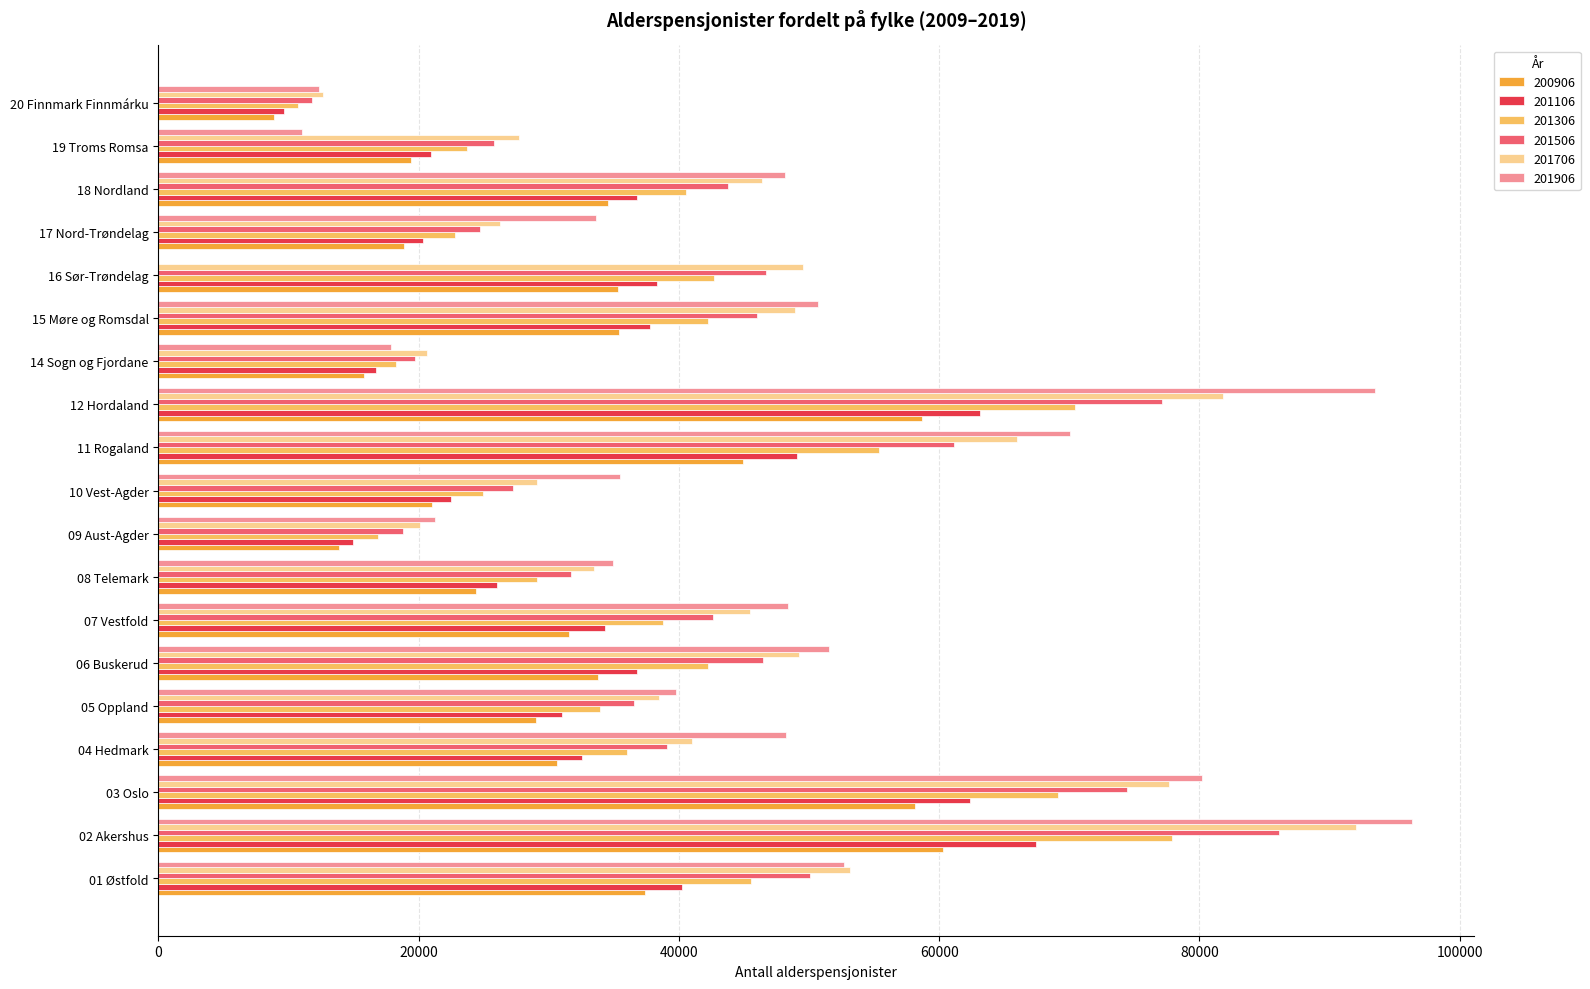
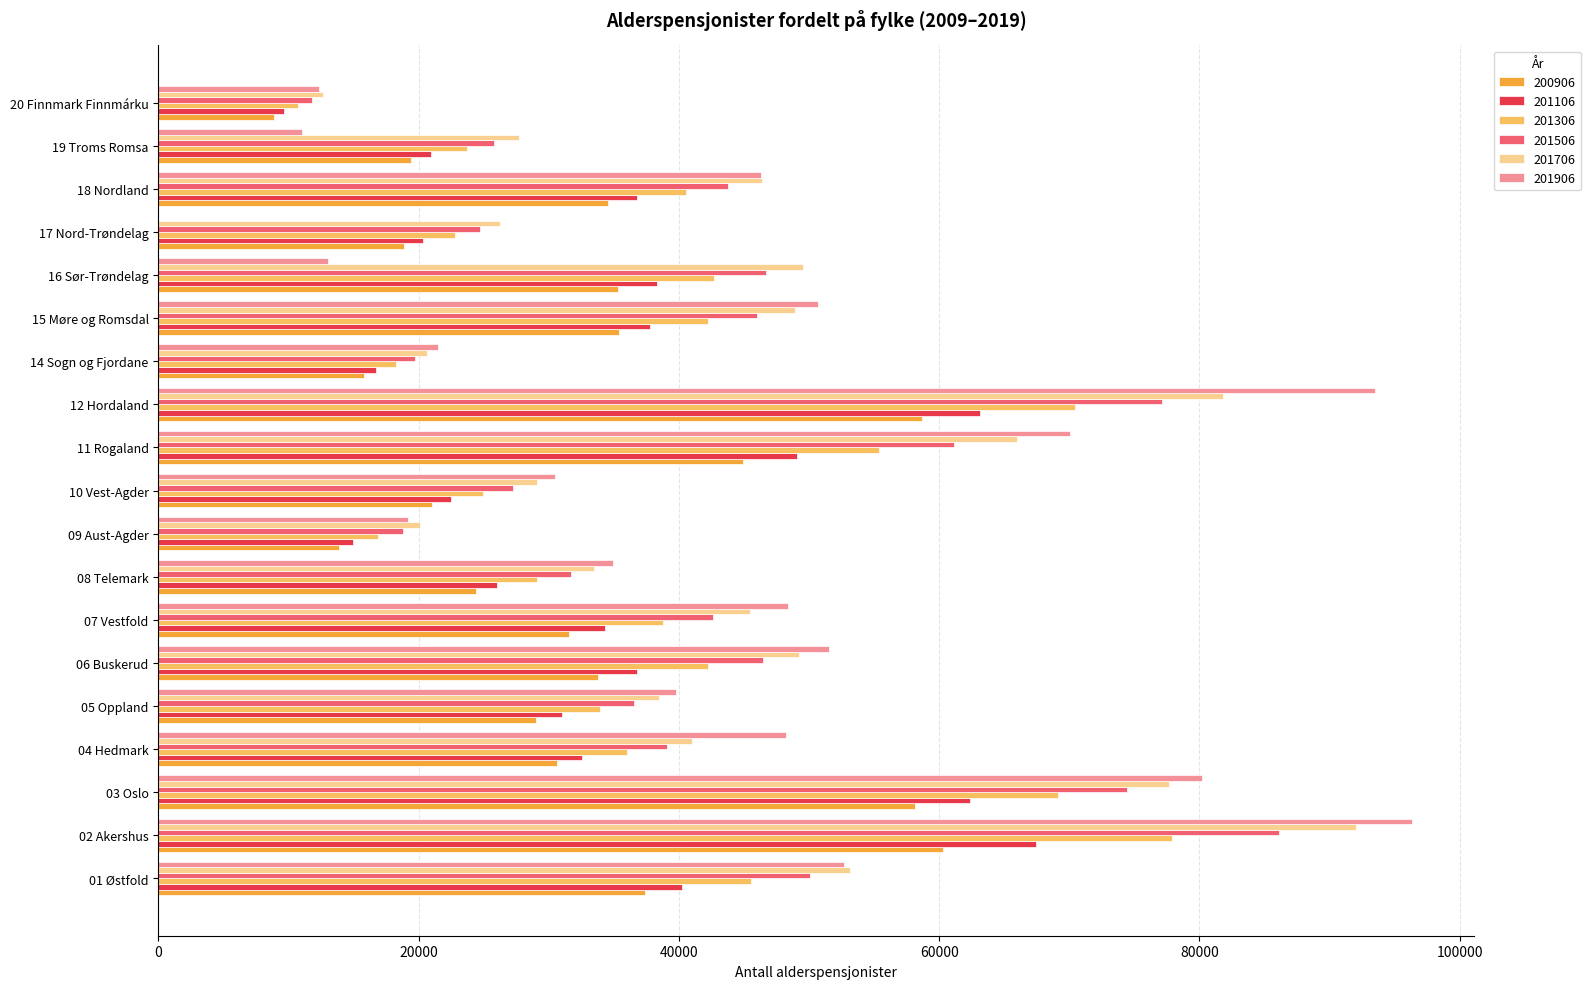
  {
    "201906": {
      "20 Finnmark Finnmárku": 12300,
      "19 Troms Romsa": 11100,
-     "18 Nordland": 48200,
-     "17 Nord-Trøndelag": 33600,
-     "16 Sør-Trøndelag": 0,
+     "18 Nordland": 46300,
+     "17 Nord-Trøndelag": 0,
+     "16 Sør-Trøndelag": 13000,
      "15 Møre og Romsdal": 50700,
-     "14 Sogn og Fjordane": 17900,
+     "14 Sogn og Fjordane": 21500,
      "12 Hordaland": 93500,
      "11 Rogaland": 70000,
-     "10 Vest-Agder": 35500,
-     "09 Aust-Agder": 21300,
+     "10 Vest-Agder": 30500,
+     "09 Aust-Agder": 19200,
      "08 Telemark": 34900,
      "07 Vestfold": 48400,
      "06 Buskerud": 51500,
      "05 Oppland": 39800,
      "04 Hedmark": 48300,
      "03 Oslo": 80200,
      "02 Akershus": 96300,
      "01 Østfold": 52700
    }
  }
